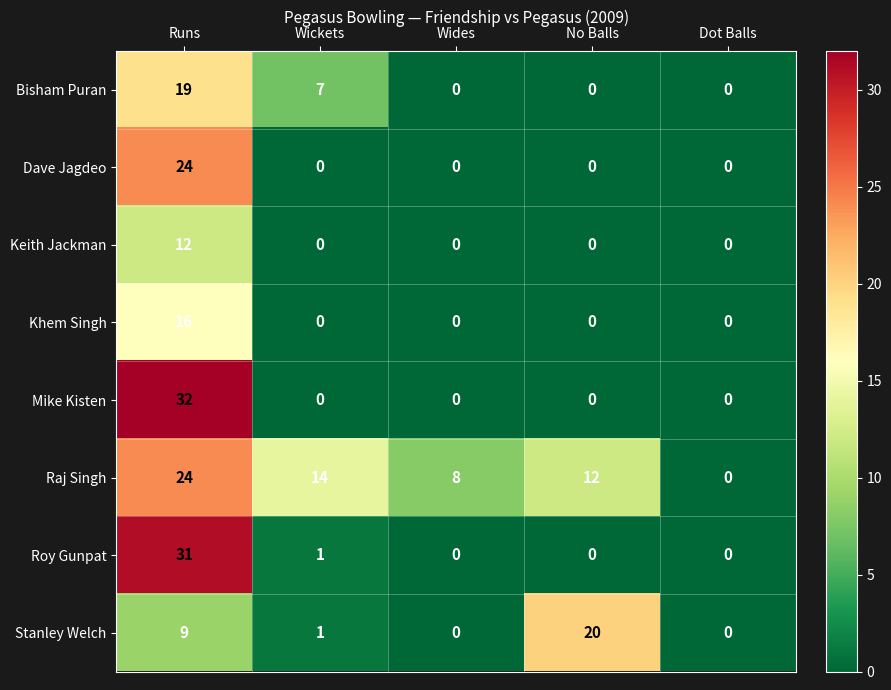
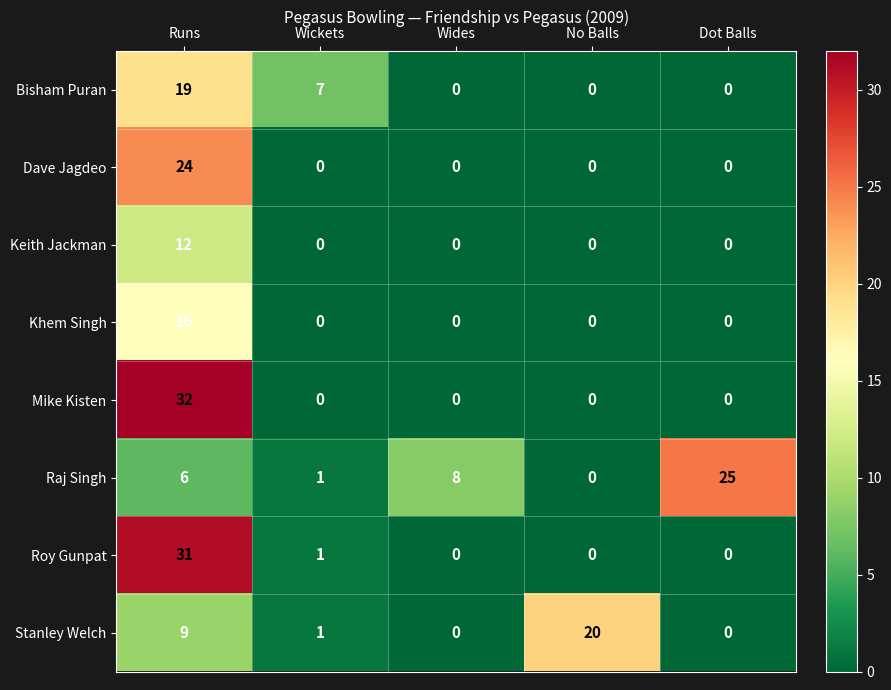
  {
    "Bisham Puran": {
      "Runs": 19,
      "Wickets": 7,
      "Wides": 0,
      "No Balls": 0,
      "Dot Balls": 0
    },
    "Dave Jagdeo": {
      "Runs": 24,
      "Wickets": 0,
      "Wides": 0,
      "No Balls": 0,
      "Dot Balls": 0
    },
    "Keith Jackman": {
      "Runs": 12,
      "Wickets": 0,
      "Wides": 0,
      "No Balls": 0,
      "Dot Balls": 0
    },
    "Khem Singh": {
      "Runs": 16,
      "Wickets": 0,
      "Wides": 0,
      "No Balls": 0,
      "Dot Balls": 0
    },
    "Mike Kisten": {
      "Runs": 32,
      "Wickets": 0,
      "Wides": 0,
      "No Balls": 0,
      "Dot Balls": 0
    },
    "Raj Singh": {
-     "Runs": 24,
-     "Wickets": 14,
+     "Runs": 6,
+     "Wickets": 1,
      "Wides": 8,
-     "No Balls": 12,
-     "Dot Balls": 0
+     "No Balls": 0,
+     "Dot Balls": 25
    },
    "Roy Gunpat": {
      "Runs": 31,
      "Wickets": 1,
      "Wides": 0,
      "No Balls": 0,
      "Dot Balls": 0
    },
    "Stanley Welch": {
      "Runs": 9,
      "Wickets": 1,
      "Wides": 0,
      "No Balls": 20,
      "Dot Balls": 0
    }
  }
